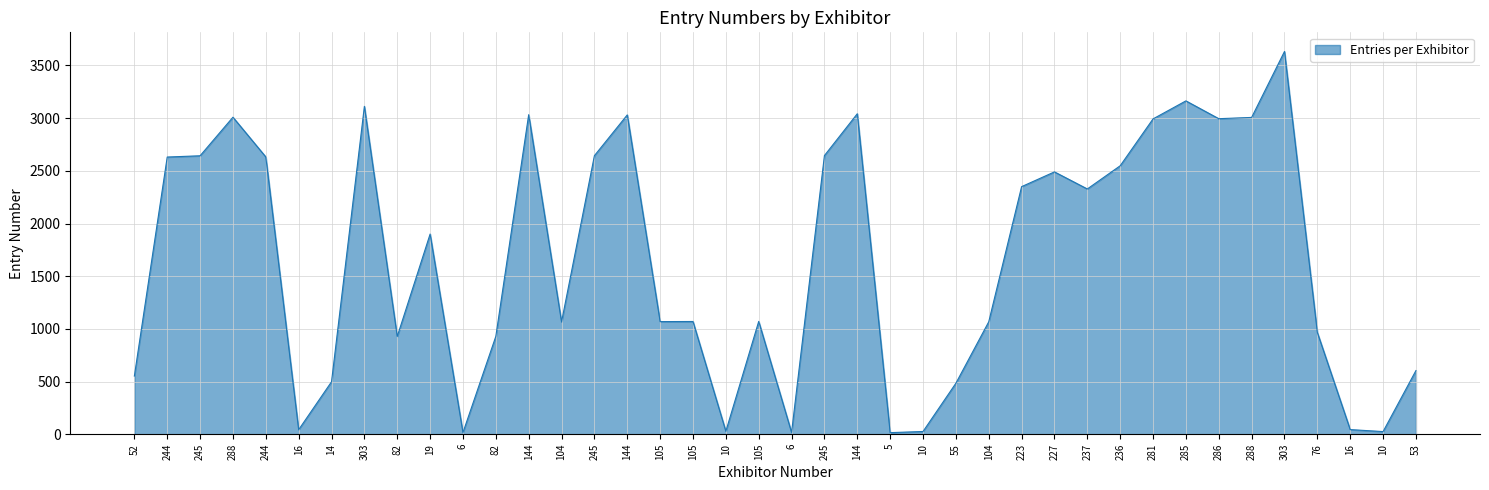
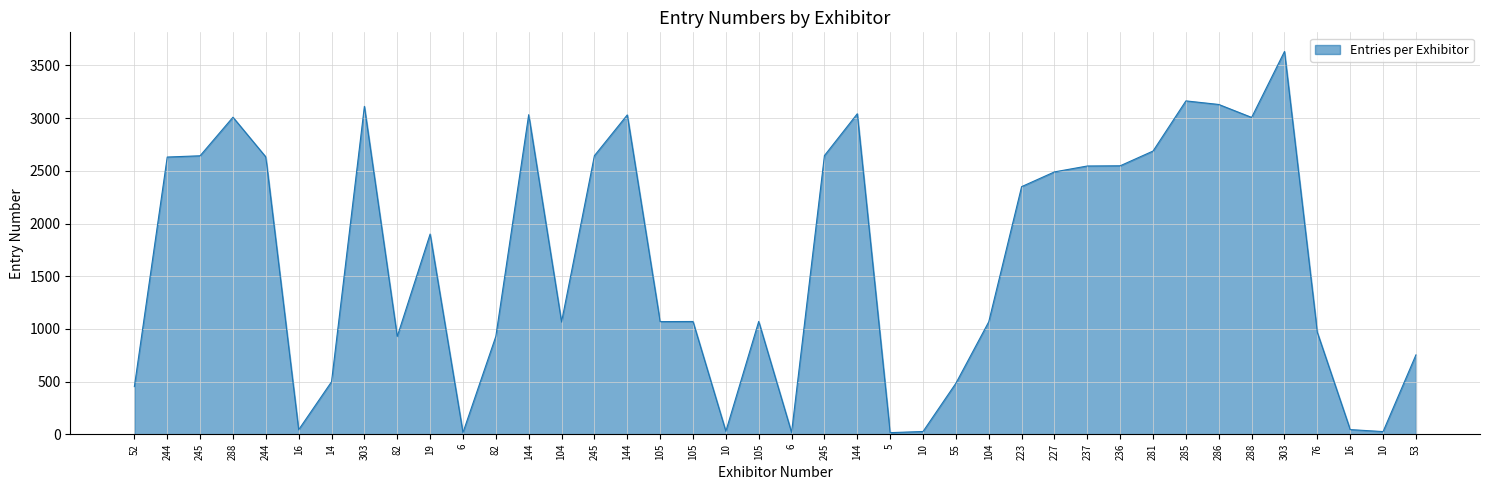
  {
-   "52": 550,
+   "52": 450,
    "14": 500,
    "19": 1900,
    "5": 20,
    "55": 480,
    "223": 2350,
    "227": 2490,
-   "237": 2330,
+   "237": 2550,
    "236": 2550,
-   "281": 2990,
+   "281": 2690,
    "285": 3160,
-   "286": 3000,
+   "286": 3130,
    "76": 970,
-   "53": 600
+   "53": 750
  }
